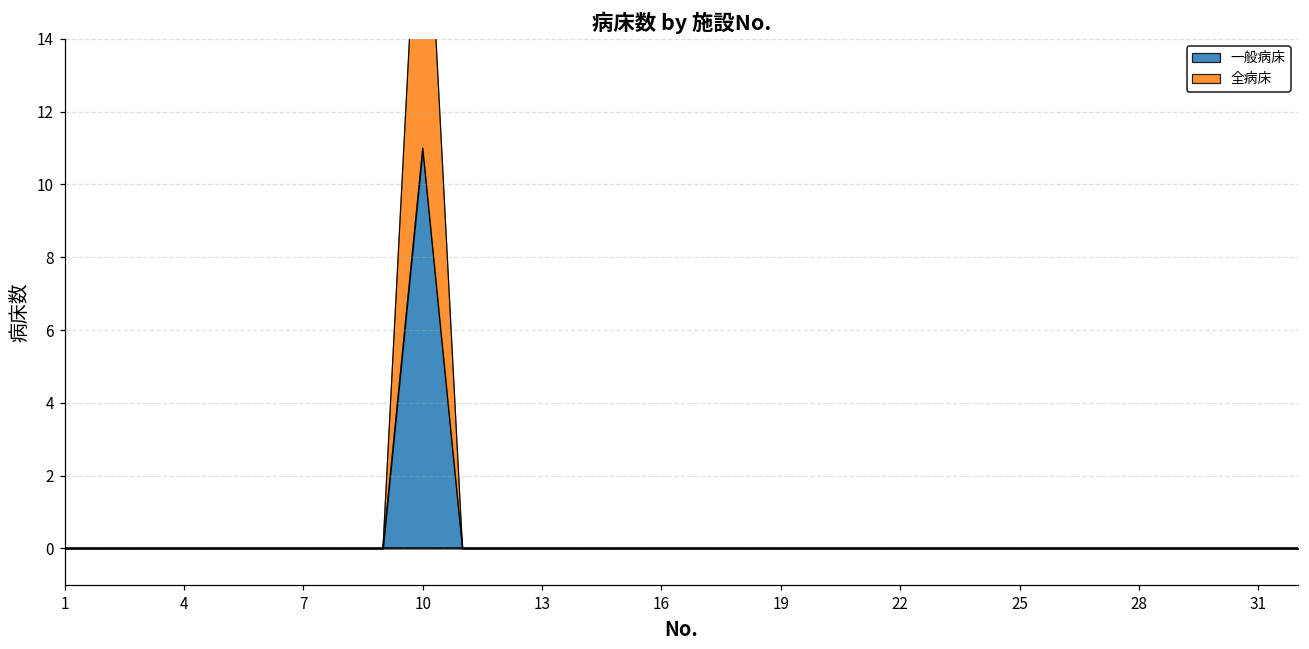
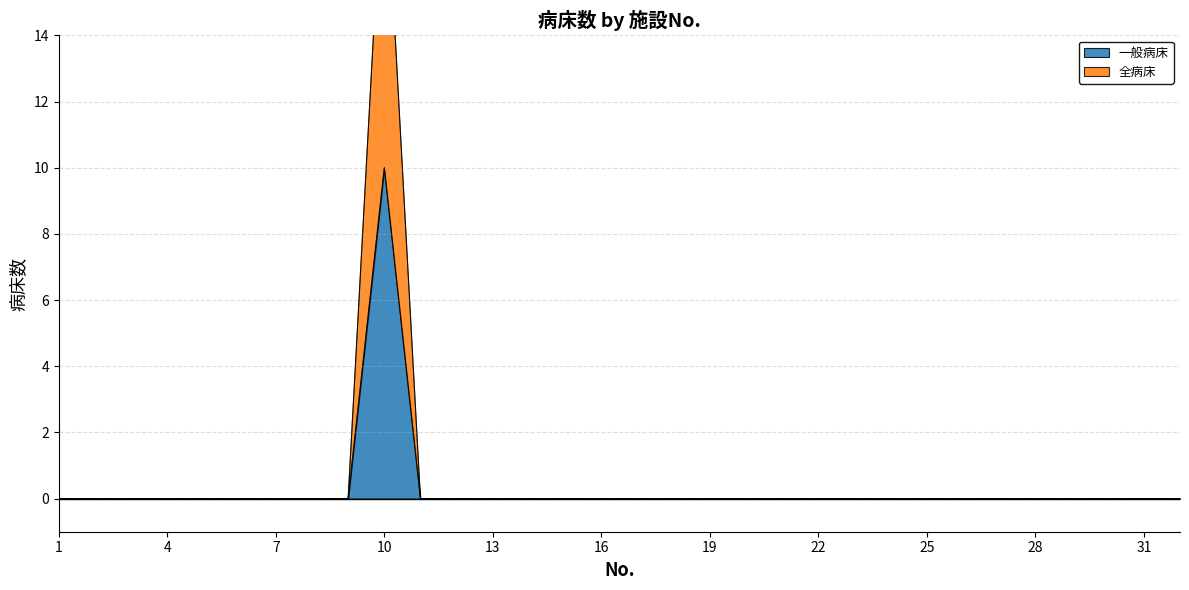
  {
    "一般病床": {
-     "10": 11
+     "10": 10
    }
  }
